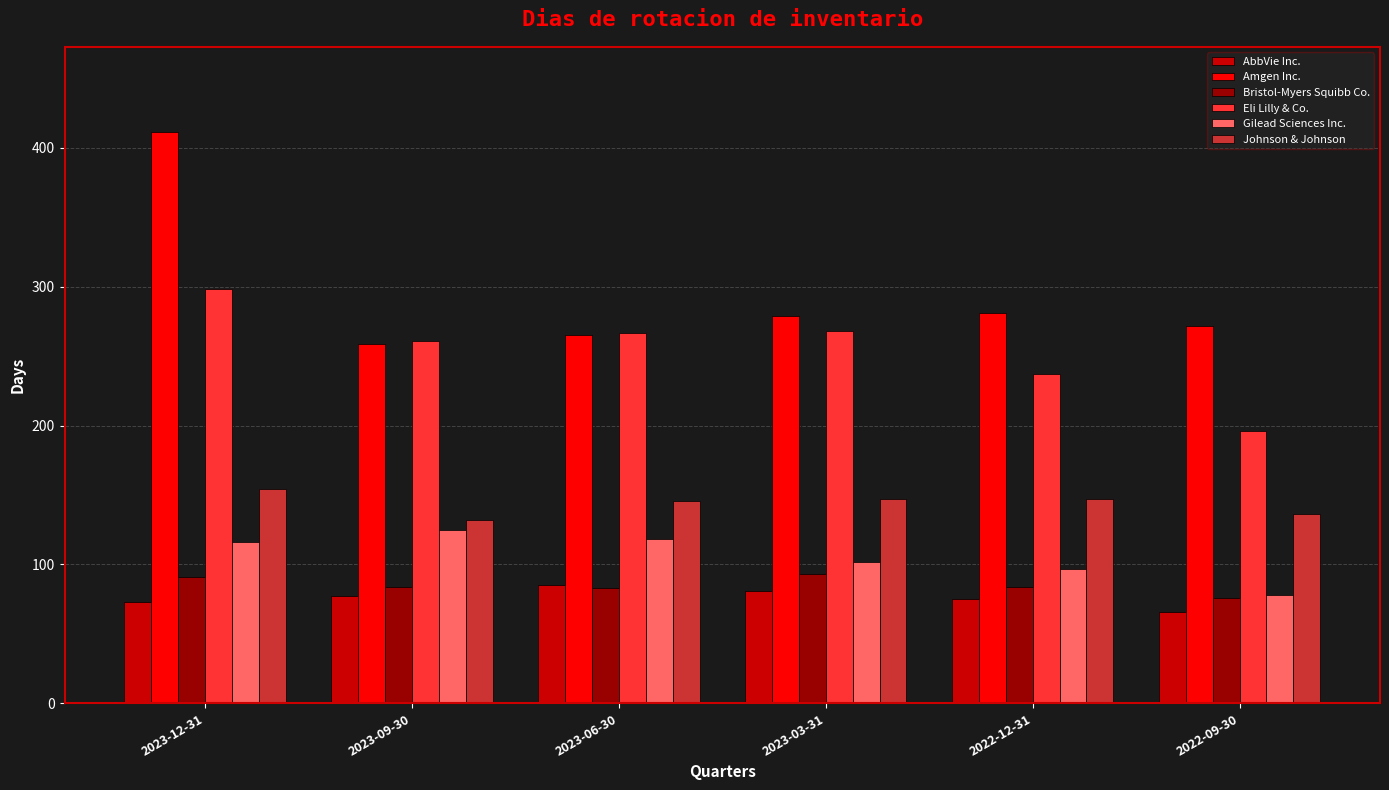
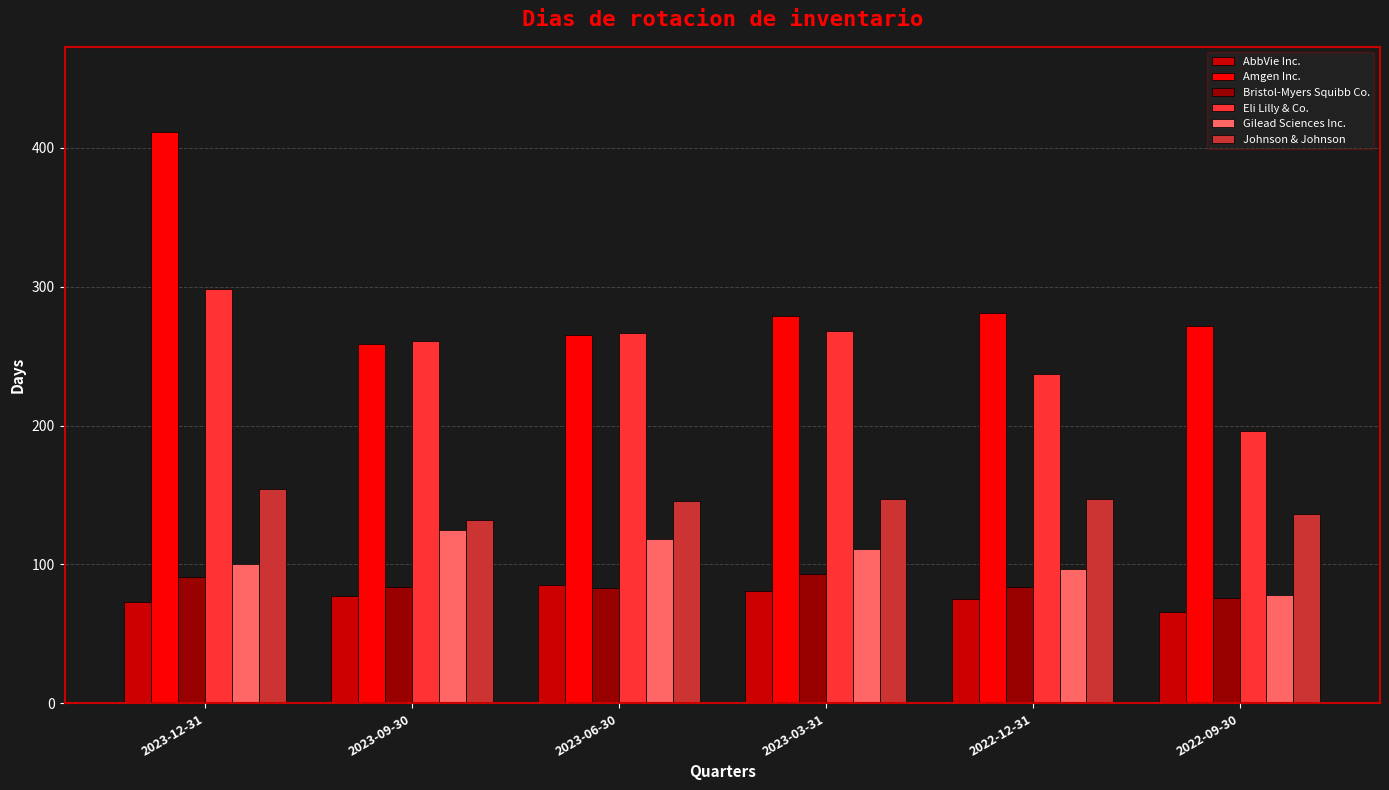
  {
    "Gilead Sciences Inc.": {
-     "2023-12-31": 116,
+     "2023-12-31": 100,
      "2023-09-30": 125,
      "2023-06-30": 119,
-     "2023-03-31": 102,
+     "2023-03-31": 111,
      "2022-12-31": 97,
      "2022-09-30": 78
    }
  }
